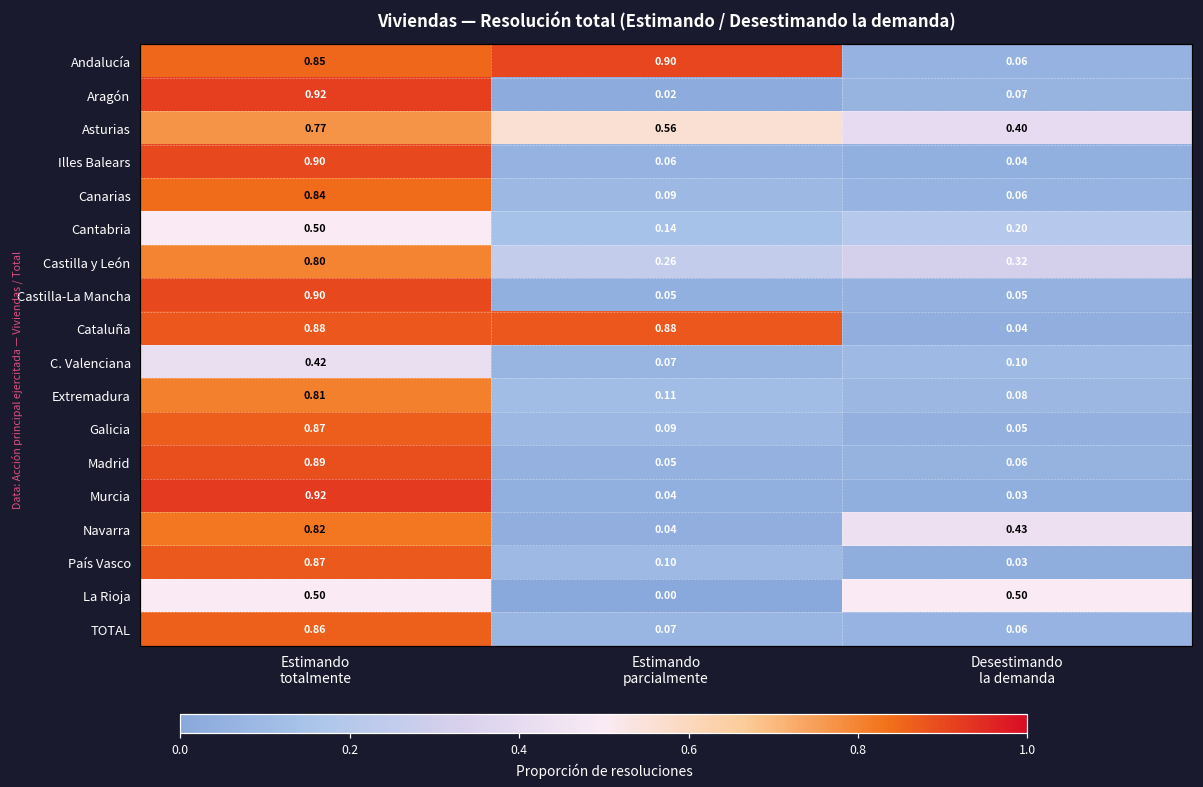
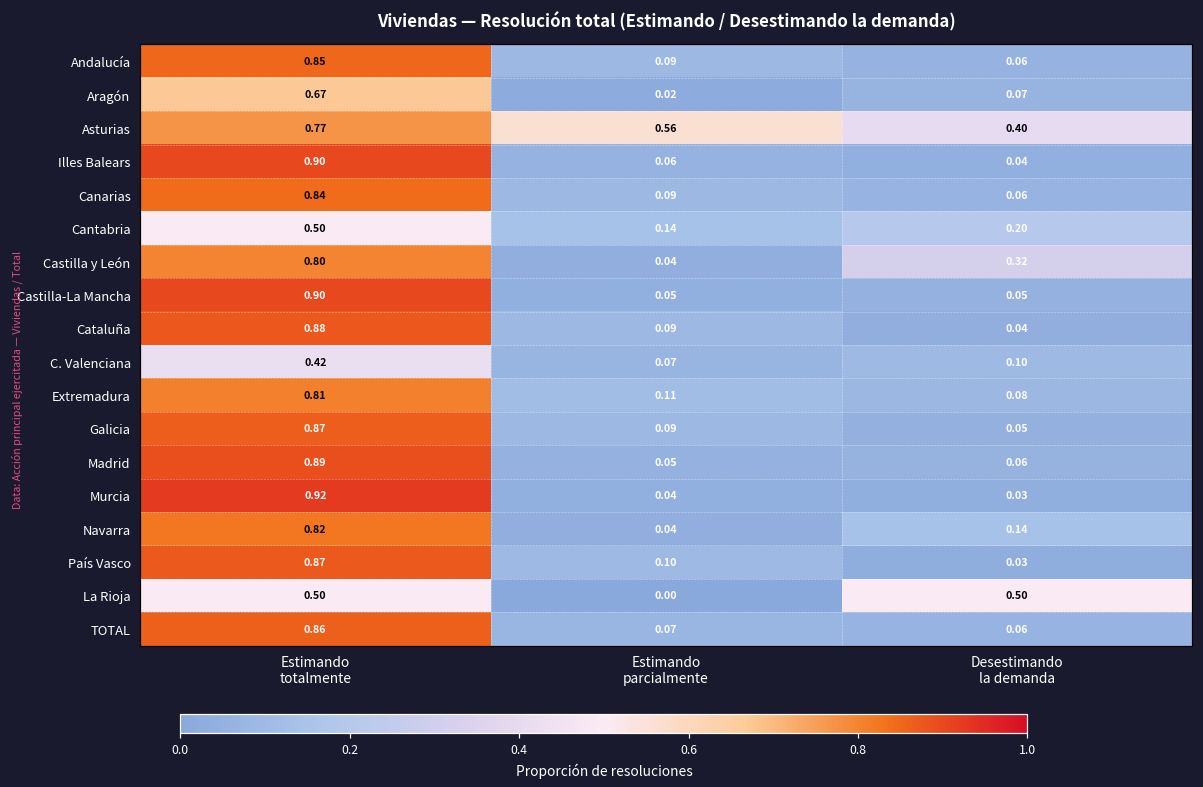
  {
    "Andalucía": {
      "Estimando totalmente": 0.85,
-     "Estimando parcialmente": 0.90,
+     "Estimando parcialmente": 0.09,
      "Desestimando la demanda": 0.06
    },
    "Aragón": {
-     "Estimando totalmente": 0.92,
+     "Estimando totalmente": 0.67,
      "Estimando parcialmente": 0.02,
      "Desestimando la demanda": 0.07
    },
    "Asturias": {
      "Estimando totalmente": 0.77,
      "Estimando parcialmente": 0.56,
      "Desestimando la demanda": 0.40
    },
    "Illes Balears": {
      "Estimando totalmente": 0.90,
      "Estimando parcialmente": 0.06,
      "Desestimando la demanda": 0.04
    },
    "Canarias": {
      "Estimando totalmente": 0.84,
      "Estimando parcialmente": 0.09,
      "Desestimando la demanda": 0.06
    },
    "Cantabria": {
      "Estimando totalmente": 0.50,
      "Estimando parcialmente": 0.14,
      "Desestimando la demanda": 0.20
    },
    "Castilla y León": {
      "Estimando totalmente": 0.80,
-     "Estimando parcialmente": 0.26
+     "Estimando parcialmente": 0.04
    },
    "Castilla-La Mancha": {
      "Estimando totalmente": 0.90,
      "Estimando parcialmente": 0.05,
      "Desestimando la demanda": 0.05
    },
    "Cataluña": {
      "Estimando totalmente": 0.88,
-     "Estimando parcialmente": 0.88,
+     "Estimando parcialmente": 0.09,
      "Desestimando la demanda": 0.04
    },
    "C. Valenciana": {
      "Estimando totalmente": 0.42,
      "Estimando parcialmente": 0.07,
      "Desestimando la demanda": 0.10
    },
    "Extremadura": {
      "Estimando totalmente": 0.81,
      "Estimando parcialmente": 0.11,
      "Desestimando la demanda": 0.08
    },
    "Galicia": {
      "Estimando totalmente": 0.87,
      "Estimando parcialmente": 0.09,
      "Desestimando la demanda": 0.05
    },
    "Madrid": {
      "Estimando totalmente": 0.89,
      "Estimando parcialmente": 0.05,
      "Desestimando la demanda": 0.06
    },
    "Murcia": {
      "Estimando totalmente": 0.92,
      "Estimando parcialmente": 0.04,
      "Desestimando la demanda": 0.03
    },
    "Navarra": {
      "Estimando totalmente": 0.82,
      "Estimando parcialmente": 0.04,
-     "Desestimando la demanda": 0.43
+     "Desestimando la demanda": 0.14
    },
    "País Vasco": {
      "Estimando totalmente": 0.87,
      "Estimando parcialmente": 0.10,
      "Desestimando la demanda": 0.03
    },
    "La Rioja": {
      "Estimando totalmente": 0.50,
      "Estimando parcialmente": 0.00,
      "Desestimando la demanda": 0.50
    },
    "TOTAL": {
      "Estimando totalmente": 0.86,
      "Estimando parcialmente": 0.07,
      "Desestimando la demanda": 0.06
    }
  }
